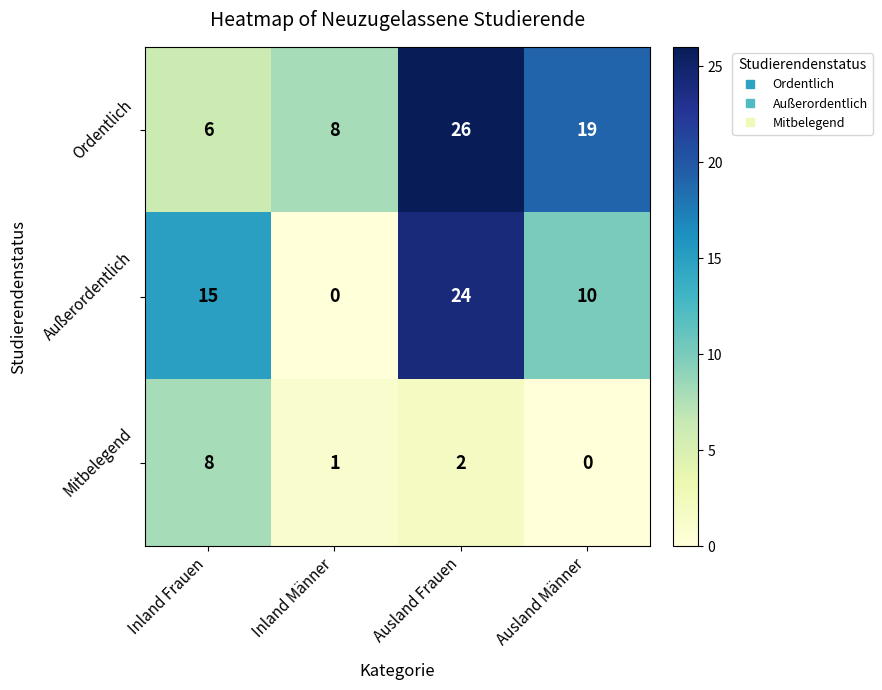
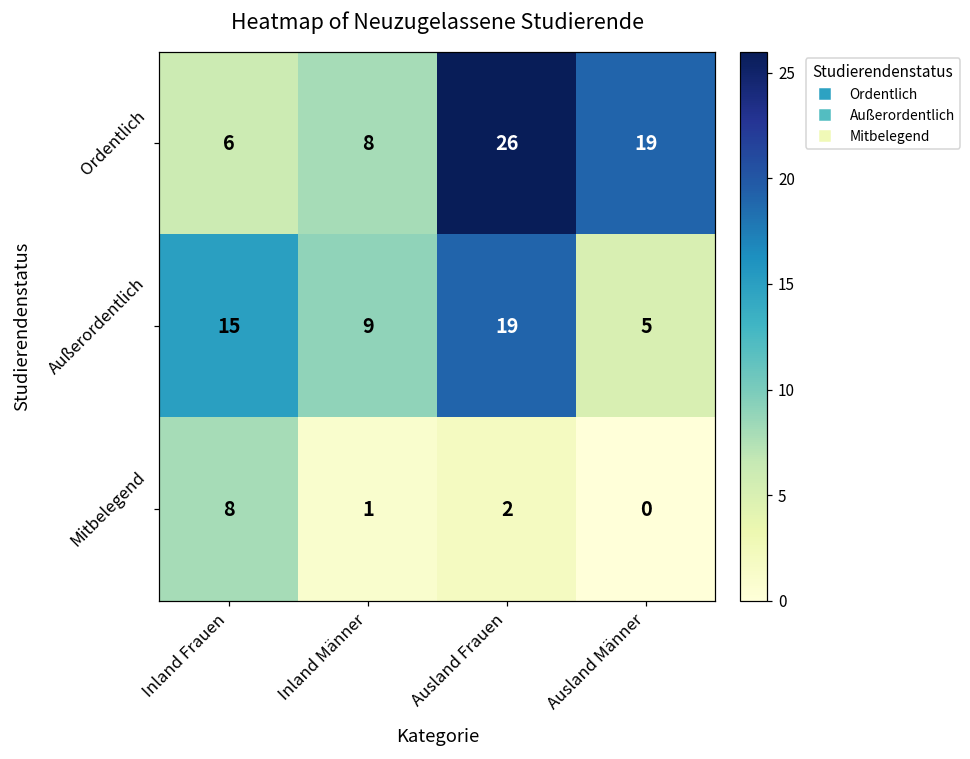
  {
    "Ordentlich": {
      "Inland Frauen": 6,
      "Inland Männer": 8,
      "Ausland Frauen": 26,
      "Ausland Männer": 19
    },
    "Außerordentlich": {
      "Inland Frauen": 15,
-     "Inland Männer": 0,
-     "Ausland Frauen": 24,
-     "Ausland Männer": 10
+     "Inland Männer": 9,
+     "Ausland Frauen": 19,
+     "Ausland Männer": 5
    },
    "Mitbelegend": {
      "Inland Frauen": 8,
      "Inland Männer": 1,
      "Ausland Frauen": 2,
      "Ausland Männer": 0
    }
  }
